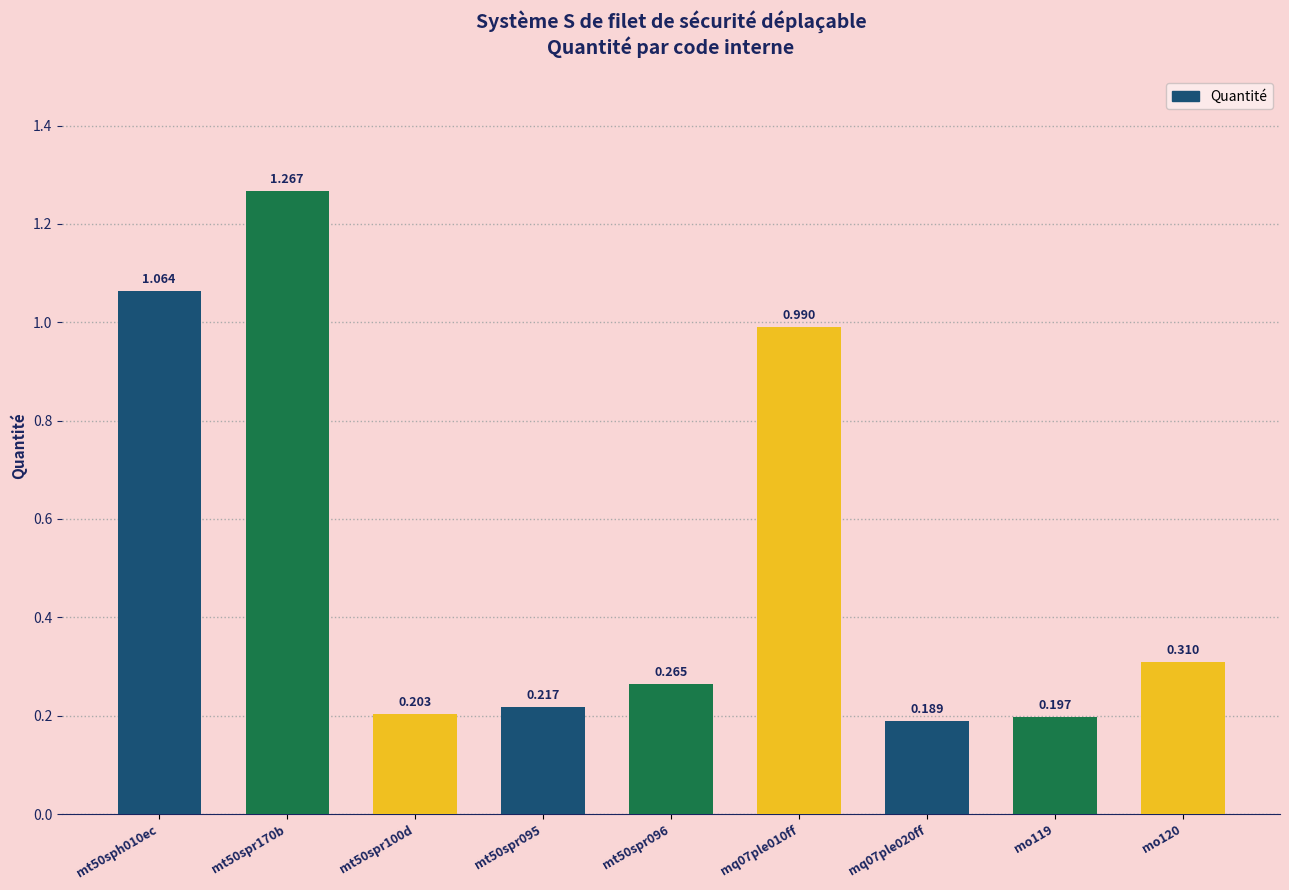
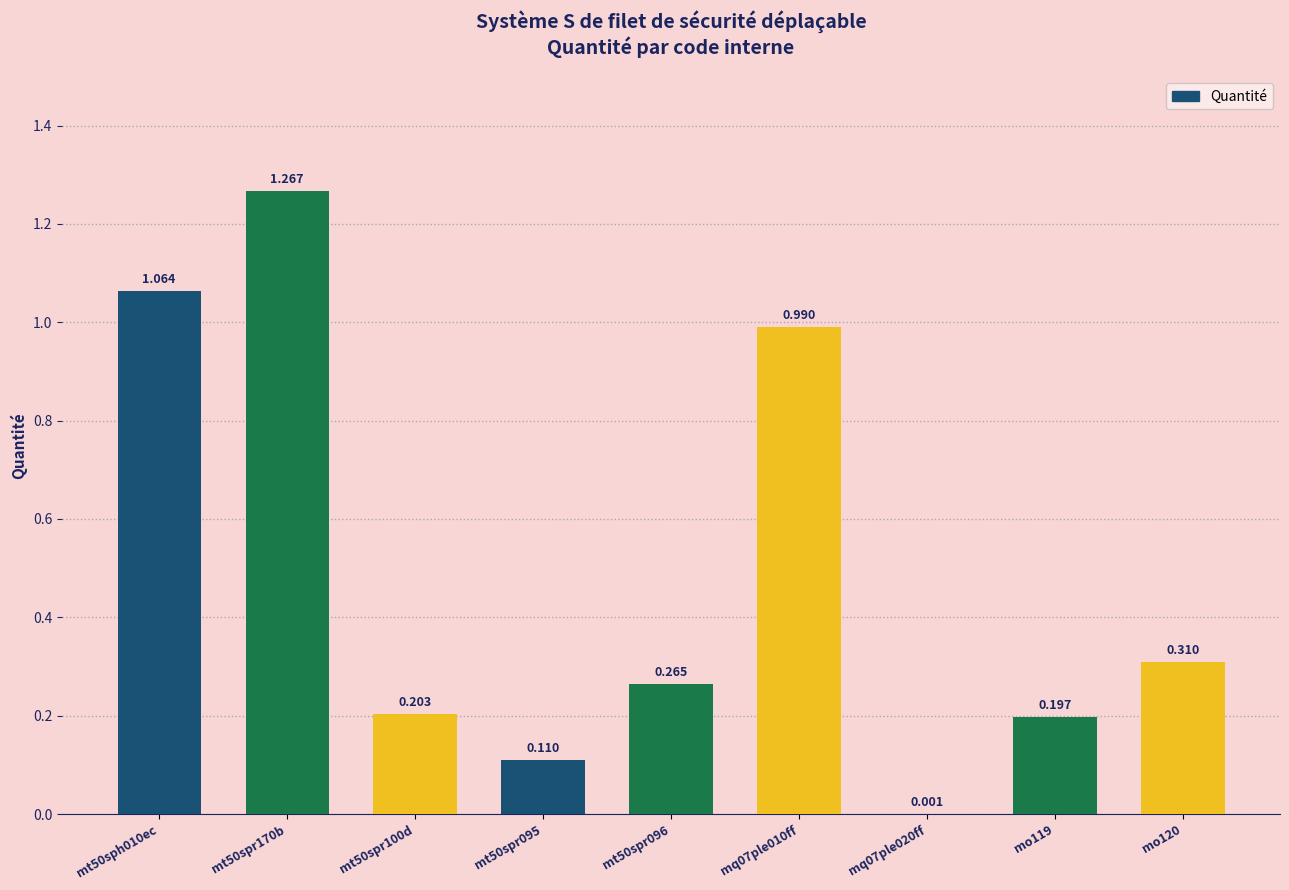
  {
    "mt50sph010ec": 1.064,
    "mt50spr170b": 1.267,
    "mt50spr100d": 0.203,
-   "mt50spr095": 0.217,
+   "mt50spr095": 0.110,
    "mt50spr096": 0.265,
    "mq07ple010ff": 0.990,
-   "mq07ple020ff": 0.189,
+   "mq07ple020ff": 0.001,
    "mo119": 0.197,
    "mo120": 0.310
  }
